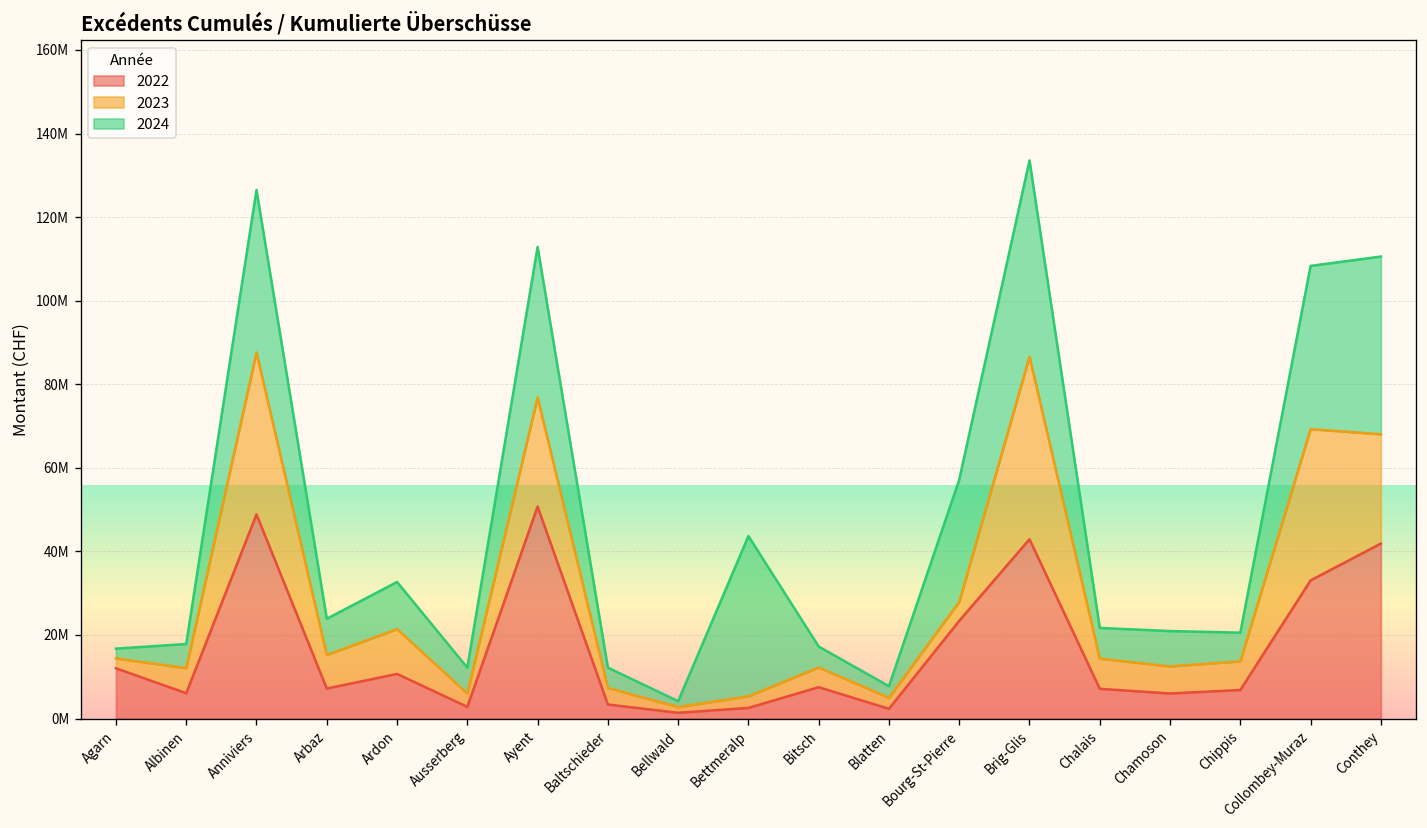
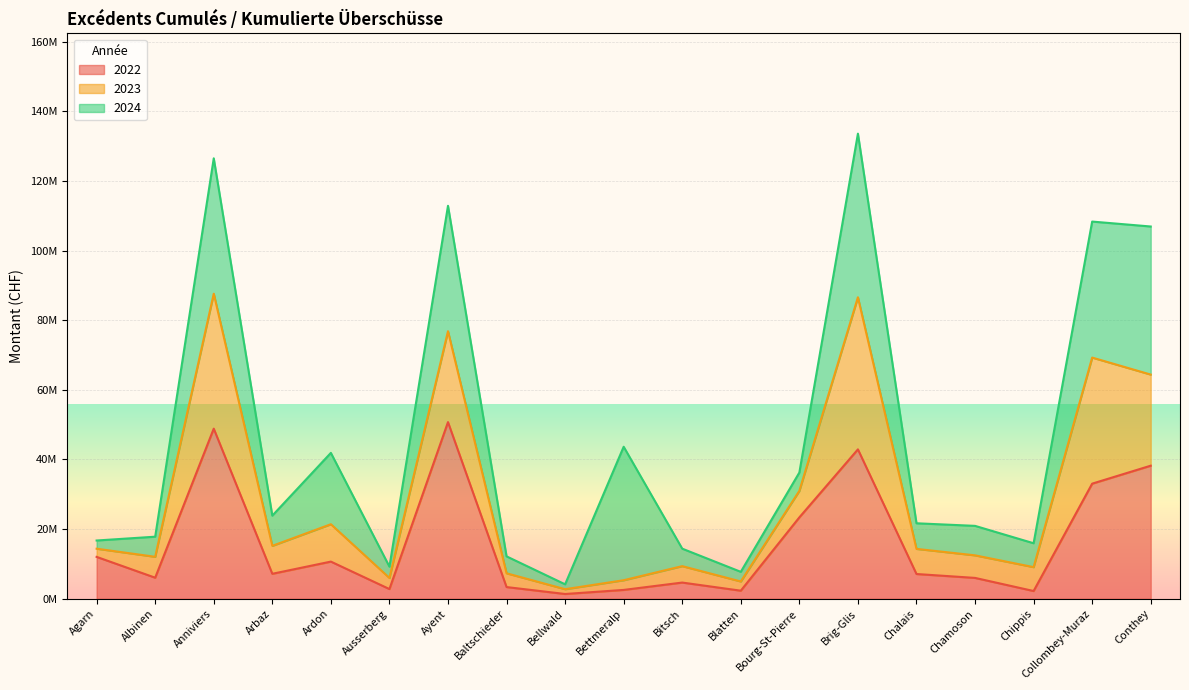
  {
    "2022": {
      "Agarn": 12000000,
      "Albinen": 6000000,
      "Anniviers": 49000000,
      "Arbaz": 7000000,
      "Ardon": 11000000,
      "Ausserberg": 3000000,
      "Ayent": 51000000,
      "Baltschieder": 3000000,
      "Bellwald": 1000000,
      "Bettmeralp": 3000000,
-     "Bitsch": 7000000,
+     "Bitsch": 5000000,
      "Blatten": 2000000,
      "Bourg-St-Pierre": 23000000,
      "Brig-Glis": 43000000,
      "Chalais": 7000000,
      "Chamoson": 6000000,
-     "Chippis": 7000000,
+     "Chippis": 2000000,
      "Collombey-Muraz": 33000000,
-     "Conthey": 42000000
+     "Conthey": 38000000
    },
    "2023": {
      "Agarn": 2000000,
      "Albinen": 6000000,
      "Anniviers": 39000000,
      "Arbaz": 8000000,
      "Ardon": 11000000,
      "Ausserberg": 3000000,
      "Ayent": 26000000,
      "Baltschieder": 4000000,
      "Bellwald": 1000000,
      "Bettmeralp": 3000000,
      "Bitsch": 5000000,
      "Blatten": 3000000,
-     "Bourg-St-Pierre": 5000000,
+     "Bourg-St-Pierre": 8000000,
      "Brig-Glis": 44000000,
      "Chalais": 7000000,
      "Chamoson": 6000000,
      "Chippis": 7000000,
      "Collombey-Muraz": 36000000,
      "Conthey": 26000000
    },
    "2024": {
      "Agarn": 2000000,
      "Albinen": 6000000,
      "Anniviers": 39000000,
      "Arbaz": 9000000,
-     "Ardon": 11000000,
-     "Ausserberg": 6000000,
+     "Ardon": 20000000,
+     "Ausserberg": 3000000,
      "Ayent": 36000000,
      "Baltschieder": 5000000,
      "Bellwald": 1000000,
      "Bettmeralp": 38000000,
      "Bitsch": 5000000,
      "Blatten": 3000000,
-     "Bourg-St-Pierre": 29000000,
+     "Bourg-St-Pierre": 5000000,
      "Brig-Glis": 47000000,
      "Chalais": 7000000,
      "Chamoson": 8000000,
      "Chippis": 7000000,
      "Collombey-Muraz": 39000000,
      "Conthey": 43000000
    }
  }
